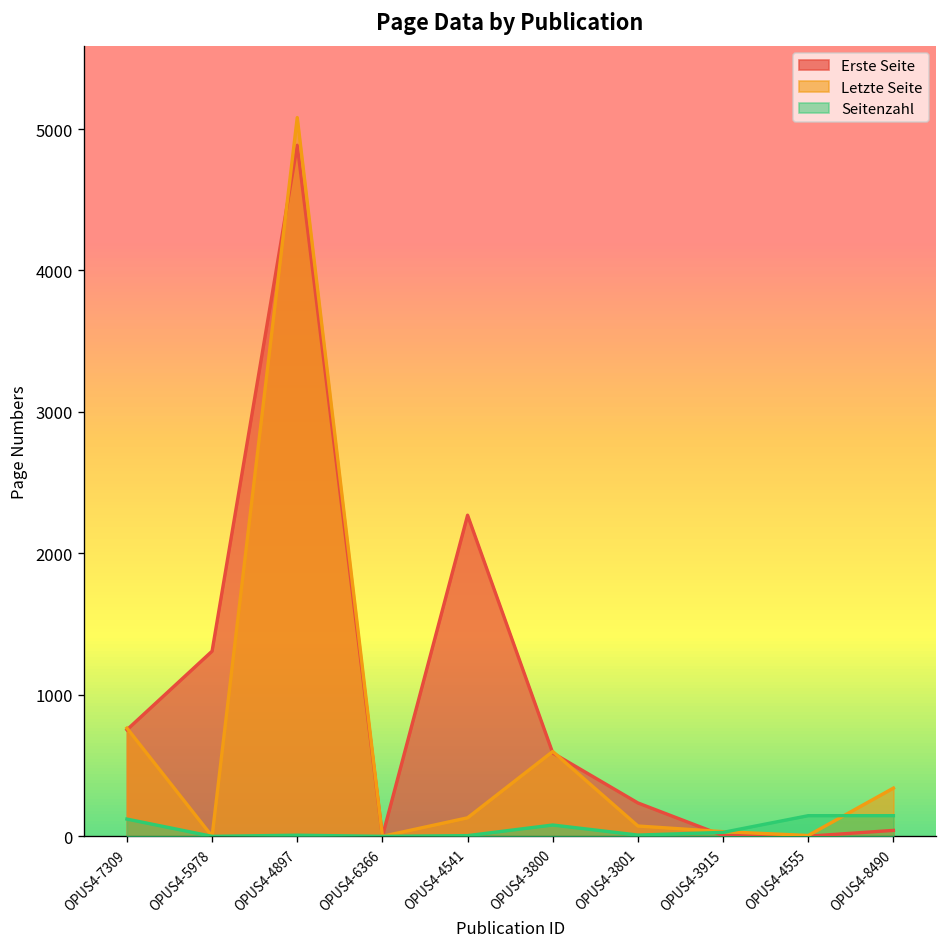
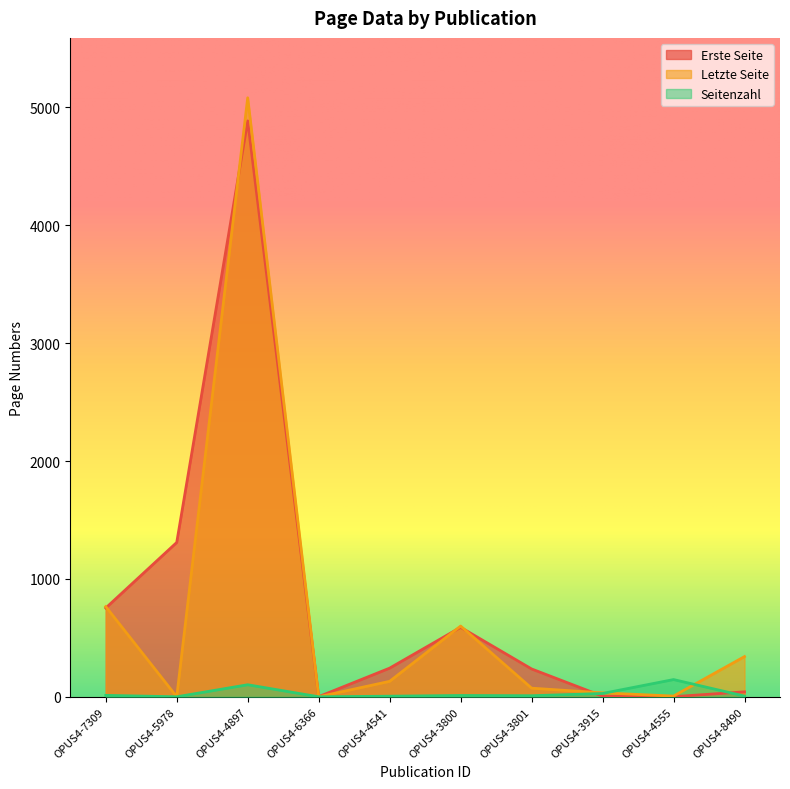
  {
    "Erste Seite": {
      "OPUS4-5978": 1310,
      "OPUS4-4897": 4890,
-     "OPUS4-4541": 2270,
+     "OPUS4-4541": 240,
      "OPUS4-3801": 240,
      "OPUS4-3915": 10,
      "OPUS4-8490": 40
    },
    "Letzte Seite": {
      "OPUS4-4897": 5080,
      "OPUS4-4541": 130,
      "OPUS4-3801": 70,
      "OPUS4-8490": 340
    },
    "Seitenzahl": {
-     "OPUS4-7309": 120,
-     "OPUS4-4897": 10,
+     "OPUS4-7309": 10,
+     "OPUS4-4897": 100,
      "OPUS4-4541": 10,
-     "OPUS4-3800": 80,
+     "OPUS4-3800": 10,
      "OPUS4-3801": 10,
      "OPUS4-4555": 150,
-     "OPUS4-8490": 150
+     "OPUS4-8490": 10
    }
  }
